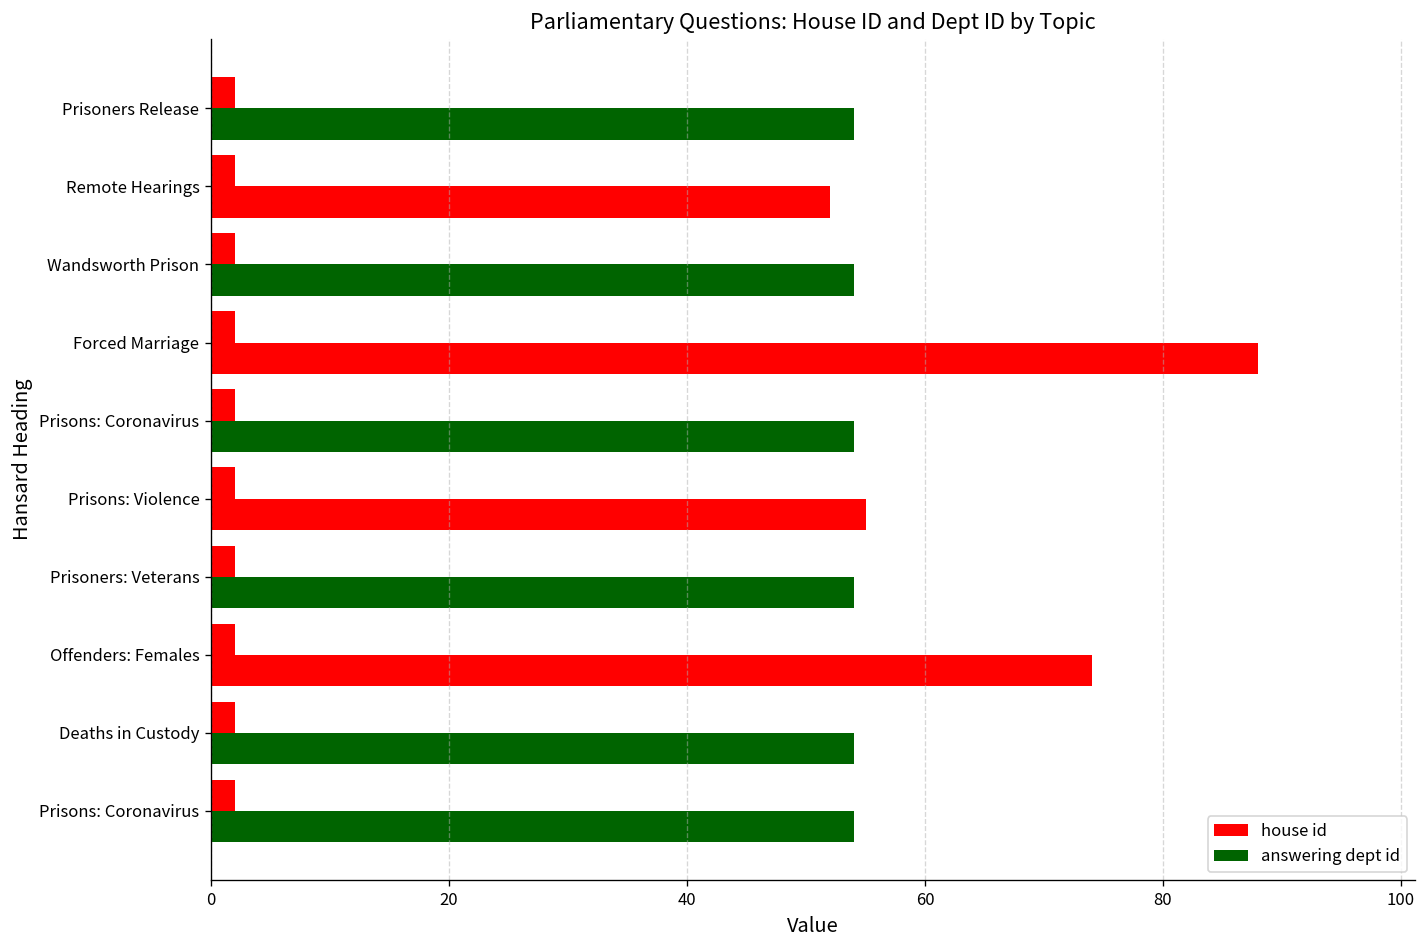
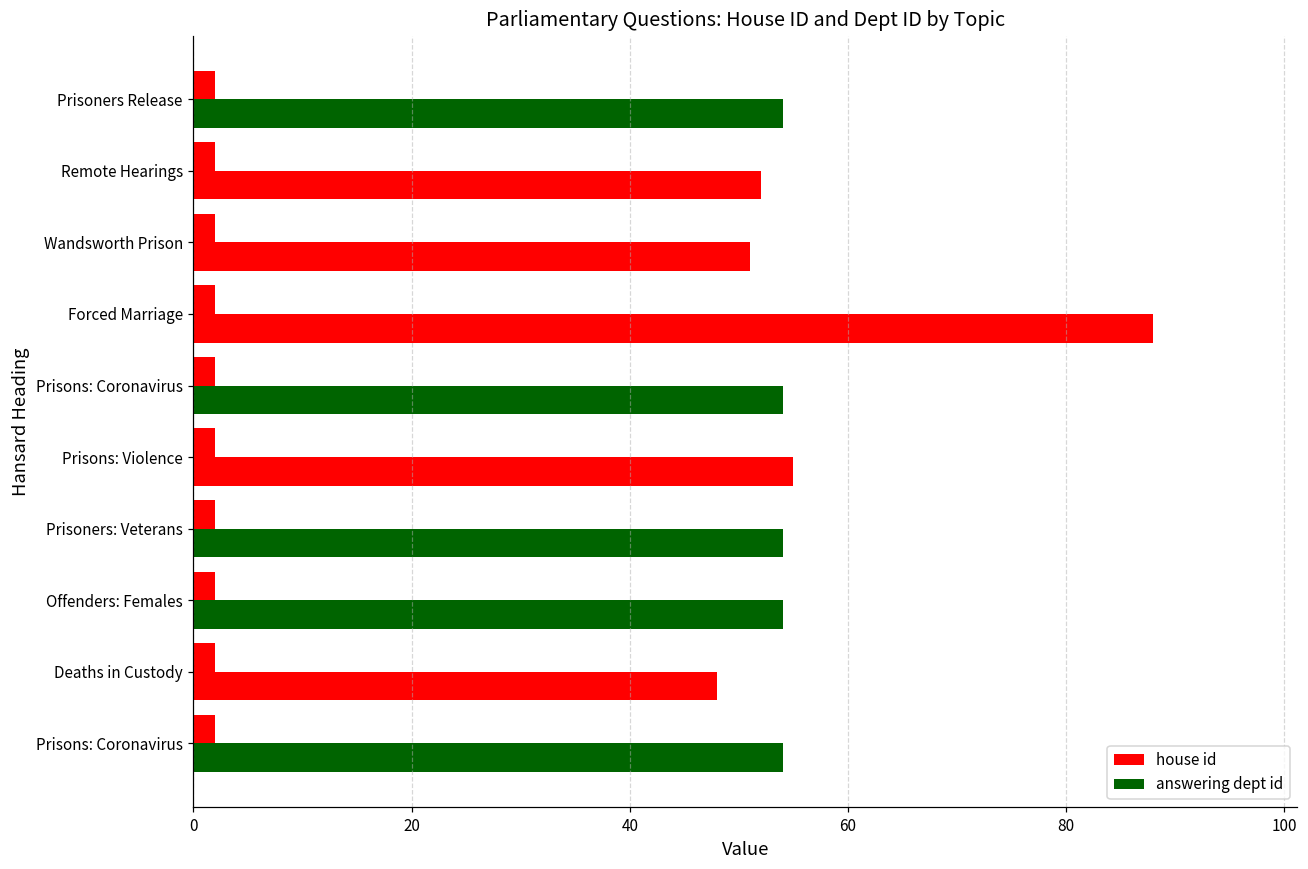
  {
    "house id": {
      "Prisoners Release": 2,
      "Remote Hearings": 2,
      "Wandsworth Prison": 2,
      "Forced Marriage": 2,
      "Prisons: Violence": 2,
      "Prisoners: Veterans": 2,
      "Offenders: Females": 2,
      "Deaths in Custody": 2
    },
    "answering dept id": {
      "Prisoners Release": 54,
      "Remote Hearings": 52,
-     "Wandsworth Prison": 54,
+     "Wandsworth Prison": 51,
      "Forced Marriage": 88,
      "Prisons: Violence": 55,
      "Prisoners: Veterans": 54,
-     "Offenders: Females": 74,
-     "Deaths in Custody": 54
+     "Offenders: Females": 54,
+     "Deaths in Custody": 48
    }
  }
